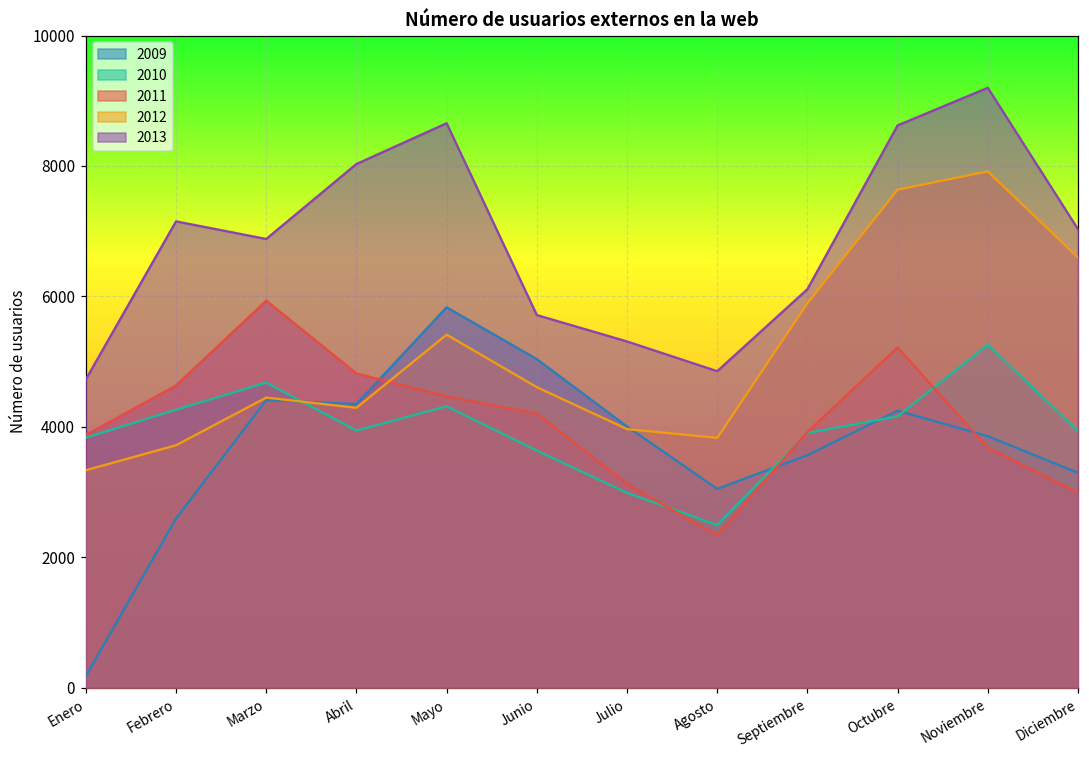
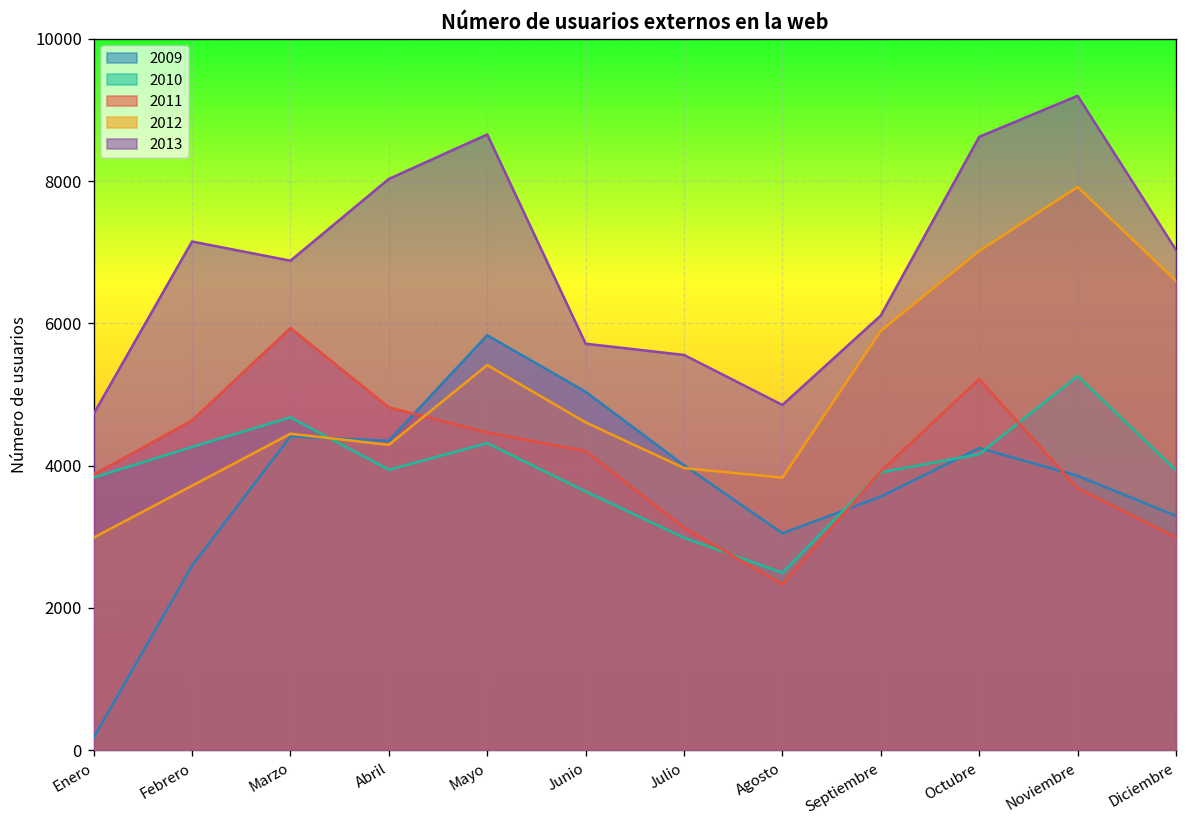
  {
    "2011": {
      "Febrero": 4600,
      "Marzo": 5900,
      "Abril": 4800,
      "Mayo": 4500,
      "Junio": 4200,
      "Julio": 3100,
      "Agosto": 2300,
      "Octubre": 5200,
      "Noviembre": 3700,
      "Diciembre": 3000
    },
    "2012": {
-     "Enero": 3300,
+     "Enero": 3000,
      "Febrero": 3700,
      "Abril": 4300,
      "Mayo": 5400,
      "Junio": 4600,
      "Agosto": 3800,
      "Septiembre": 5900,
-     "Octubre": 7600,
+     "Octubre": 7000,
      "Noviembre": 7900,
      "Diciembre": 6600
    },
    "2013": {
      "Enero": 4700,
      "Febrero": 7200,
      "Marzo": 6900,
      "Abril": 8000,
      "Mayo": 8700,
      "Junio": 5700,
-     "Julio": 5300,
+     "Julio": 5600,
      "Agosto": 4900,
      "Septiembre": 6100,
      "Octubre": 8600,
      "Noviembre": 9200,
      "Diciembre": 7000
    }
  }
